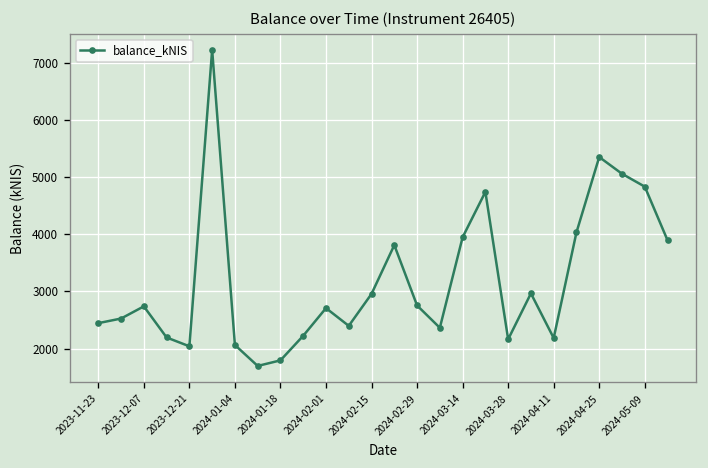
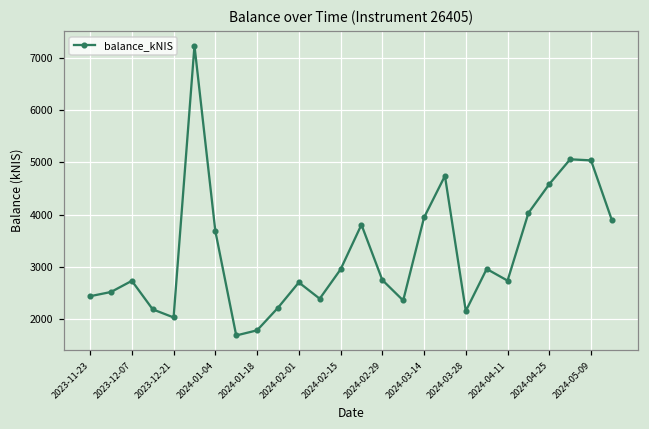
  {
    "2023-11-23": 2400,
    "2023-12-07": 2700,
    "2023-12-21": 2000,
-   "2024-01-04": 2100,
+   "2024-01-04": 3700,
    "2024-01-18": 1800,
    "2024-02-01": 2700,
    "2024-02-15": 3000,
    "2024-02-29": 2800,
    "2024-03-14": 3900,
    "2024-03-28": 2200,
-   "2024-04-11": 2200,
-   "2024-04-25": 5400,
-   "2024-05-09": 4800
+   "2024-04-11": 2700,
+   "2024-04-25": 4600,
+   "2024-05-09": 5000
  }
